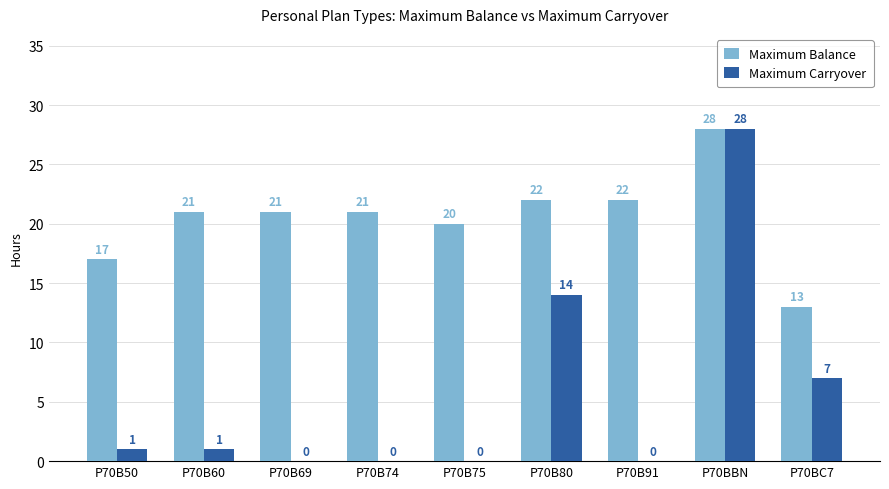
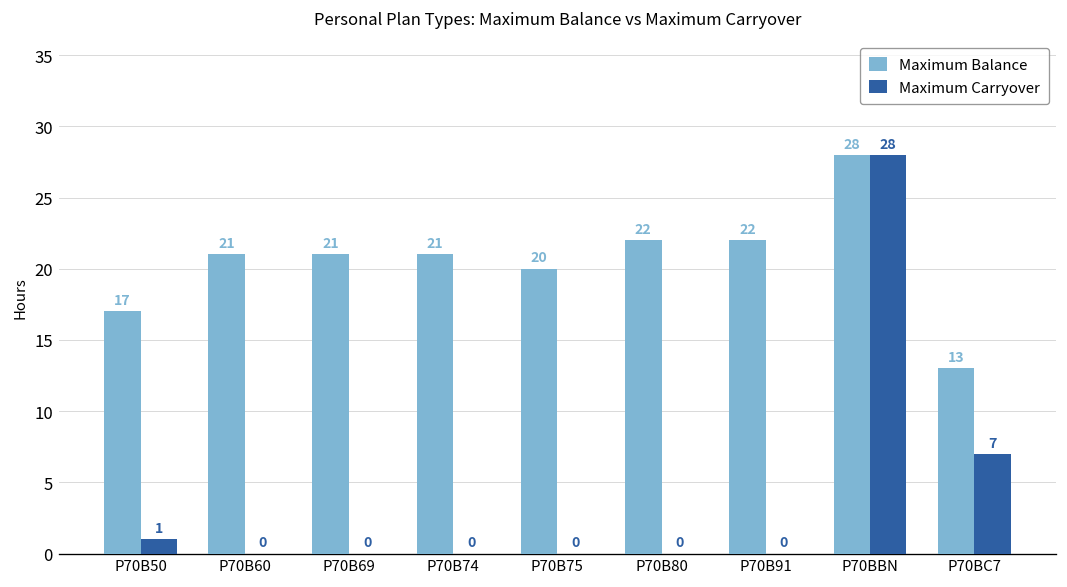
  {
    "Maximum Balance": {
      "P70B50": 17,
      "P70B60": 21,
      "P70B69": 21,
      "P70B74": 21,
      "P70B75": 20,
      "P70B80": 22,
      "P70B91": 22,
      "P70BBN": 28,
      "P70BC7": 13
    },
    "Maximum Carryover": {
      "P70B50": 1,
-     "P70B60": 1,
+     "P70B60": 0,
      "P70B69": 0,
      "P70B74": 0,
      "P70B75": 0,
-     "P70B80": 14,
+     "P70B80": 0,
      "P70B91": 0,
      "P70BBN": 28,
      "P70BC7": 7
    }
  }
